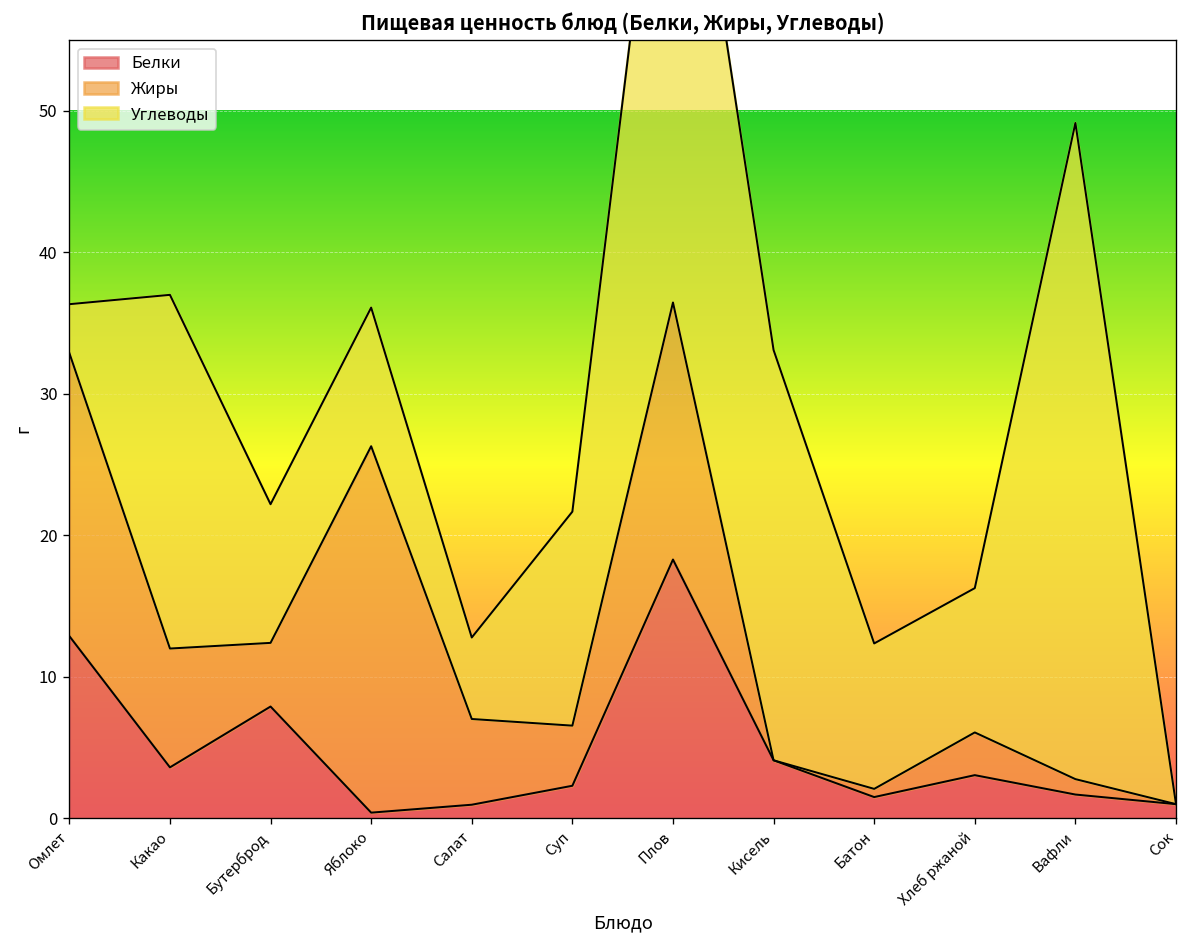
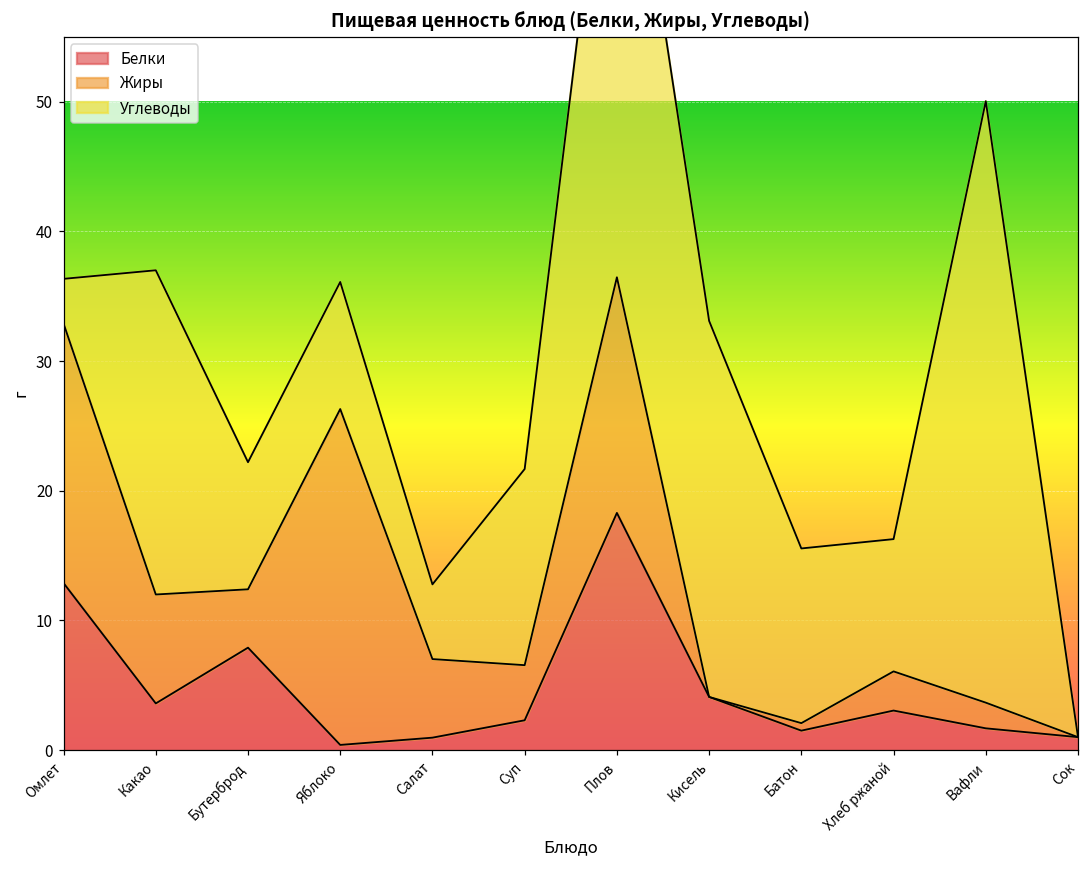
  {
    "Белки": {
      "Омлет": 12.9,
      "Какао": 3.6,
      "Бутерброд": 7.9,
      "Яблоко": 0.4,
      "Салат": 1.0,
      "Суп": 2.3,
      "Плов": 18.3,
      "Батон": 1.5,
      "Хлеб ржаной": 3.1,
      "Вафли": 1.7
    },
    "Жиры": {
      "Омлет": 20.0,
      "Какао": 8.4,
      "Бутерброд": 4.5,
      "Яблоко": 25.9,
      "Салат": 6.1,
      "Суп": 4.3,
      "Плов": 18.2,
      "Батон": 0.6,
      "Хлеб ржаной": 3.0,
-     "Вафли": 1.1
+     "Вафли": 2.0
    },
    "Углеводы": {
      "Омлет": 3.5,
      "Какао": 25.0,
      "Бутерброд": 9.8,
      "Яблоко": 9.8,
      "Салат": 5.8,
      "Суп": 15.1,
      "Кисель": 29.0,
-     "Батон": 10.3,
+     "Батон": 13.5,
      "Хлеб ржаной": 10.2,
      "Вафли": 46.4
    }
  }
